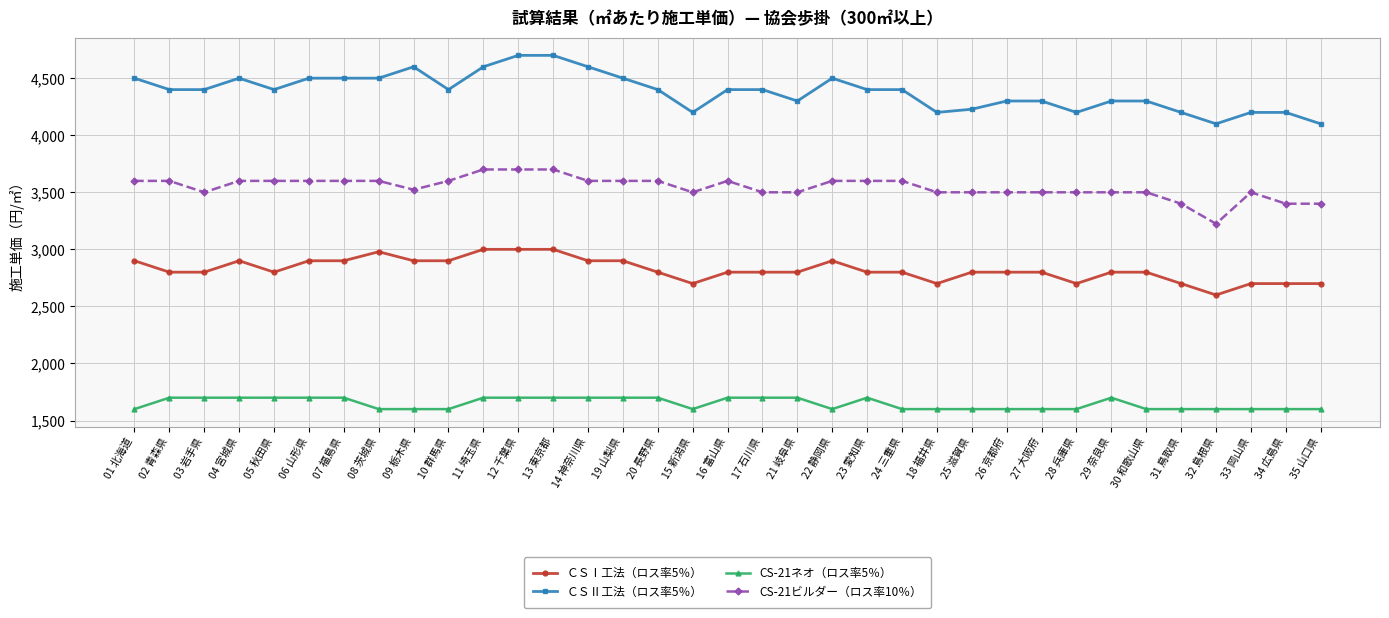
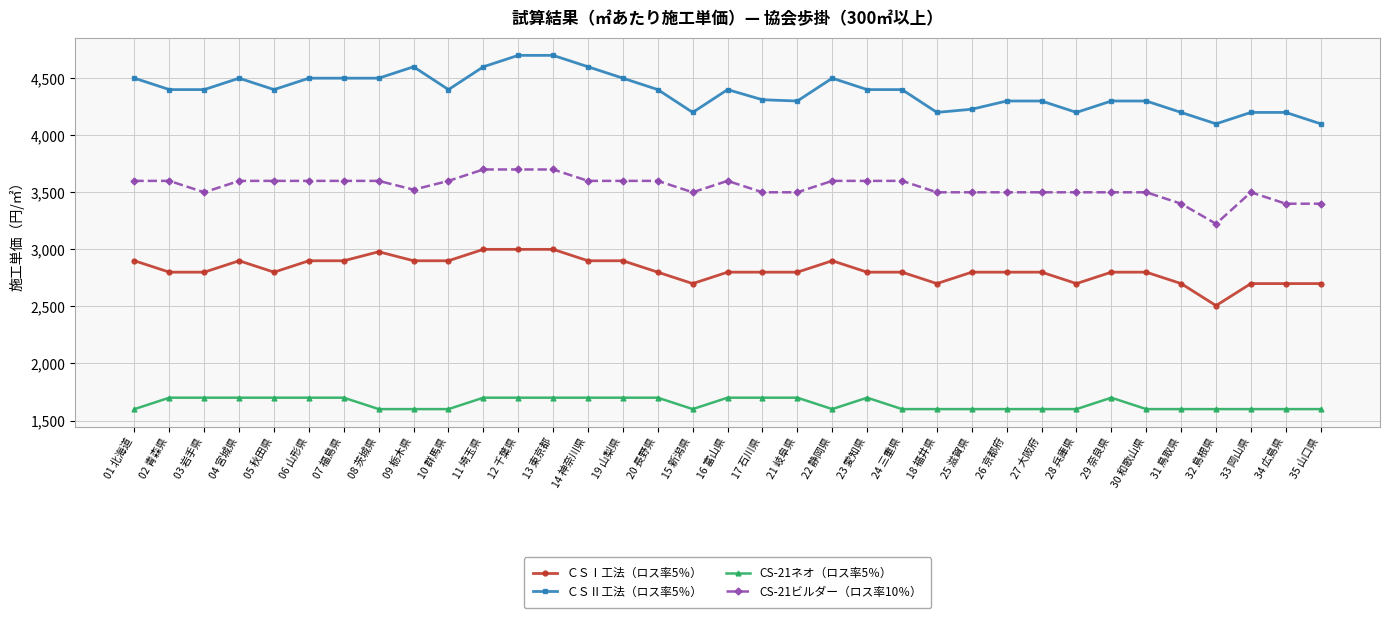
  {
    "ＣＳⅠ工法（ロス率5％）": {
      "01 北海道": "2,900",
      "02 青森県": "2,800",
      "03 岩手県": "2,800",
      "04 宮城県": "2,900",
      "05 秋田県": "2,800",
      "06 山形県": "2,900",
      "07 福島県": "2,900",
      "08 茨城県": "2,980",
      "09 栃木県": "2,900",
      "10 群馬県": "2,900",
      "11 埼玉県": "3,000",
      "12 千葉県": "3,000",
      "13 東京都": "3,000",
      "14 神奈川県": "2,900",
      "19 山梨県": "2,900",
      "20 長野県": "2,800",
      "15 新潟県": "2,700",
      "16 富山県": "2,800",
      "17 石川県": "2,800",
      "21 岐阜県": "2,800",
      "22 静岡県": "2,900",
      "23 愛知県": "2,800",
      "24 三重県": "2,800",
      "18 福井県": "2,700",
      "25 滋賀県": "2,800",
      "26 京都府": "2,800",
      "27 大阪府": "2,800",
      "28 兵庫県": "2,700",
      "29 奈良県": "2,800",
      "30 和歌山県": "2,800",
      "31 鳥取県": "2,700",
-     "32 島根県": "2,600",
+     "32 島根県": "2,510",
      "33 岡山県": "2,700",
      "34 広島県": "2,700",
      "35 山口県": "2,700"
    },
    "ＣＳⅡ工法（ロス率5％）": {
      "01 北海道": "4,500",
      "02 青森県": "4,400",
      "03 岩手県": "4,400",
      "04 宮城県": "4,500",
      "05 秋田県": "4,400",
      "06 山形県": "4,500",
      "07 福島県": "4,500",
      "08 茨城県": "4,500",
      "09 栃木県": "4,600",
      "10 群馬県": "4,400",
      "11 埼玉県": "4,600",
      "12 千葉県": "4,700",
      "13 東京都": "4,700",
      "14 神奈川県": "4,600",
      "19 山梨県": "4,500",
      "20 長野県": "4,400",
      "15 新潟県": "4,200",
      "16 富山県": "4,400",
-     "17 石川県": "4,400",
+     "17 石川県": "4,310",
      "21 岐阜県": "4,300",
      "22 静岡県": "4,500",
      "23 愛知県": "4,400",
      "24 三重県": "4,400",
      "18 福井県": "4,200",
      "25 滋賀県": "4,230",
      "26 京都府": "4,300",
      "27 大阪府": "4,300",
      "28 兵庫県": "4,200",
      "29 奈良県": "4,300",
      "30 和歌山県": "4,300",
      "31 鳥取県": "4,200",
      "32 島根県": "4,100",
      "33 岡山県": "4,200",
      "34 広島県": "4,200",
      "35 山口県": "4,100"
    },
    "CS-21ネオ（ロス率5％）": {
      "01 北海道": "1,600",
      "02 青森県": "1,700",
      "03 岩手県": "1,700",
      "04 宮城県": "1,700",
      "05 秋田県": "1,700",
      "06 山形県": "1,700",
      "07 福島県": "1,700",
      "08 茨城県": "1,600",
      "09 栃木県": "1,600",
      "10 群馬県": "1,600",
      "11 埼玉県": "1,700",
      "12 千葉県": "1,700",
      "13 東京都": "1,700",
      "14 神奈川県": "1,700",
      "19 山梨県": "1,700",
      "20 長野県": "1,700",
      "15 新潟県": "1,600",
      "16 富山県": "1,700",
      "17 石川県": "1,700",
      "21 岐阜県": "1,700",
      "22 静岡県": "1,600",
      "23 愛知県": "1,700",
      "24 三重県": "1,600",
      "18 福井県": "1,600",
      "25 滋賀県": "1,600",
      "26 京都府": "1,600",
      "27 大阪府": "1,600",
      "28 兵庫県": "1,600",
      "29 奈良県": "1,700",
      "30 和歌山県": "1,600",
      "31 鳥取県": "1,600",
      "32 島根県": "1,600",
      "33 岡山県": "1,600",
      "34 広島県": "1,600",
      "35 山口県": "1,600"
    },
    "CS-21ビルダー（ロス率10％）": {
      "01 北海道": "3,600",
      "02 青森県": "3,600",
      "03 岩手県": "3,500",
      "04 宮城県": "3,600",
      "05 秋田県": "3,600",
      "06 山形県": "3,600",
      "07 福島県": "3,600",
      "08 茨城県": "3,600",
      "09 栃木県": "3,520",
      "10 群馬県": "3,600",
      "11 埼玉県": "3,700",
      "12 千葉県": "3,700",
      "13 東京都": "3,700",
      "14 神奈川県": "3,600",
      "19 山梨県": "3,600",
      "20 長野県": "3,600",
      "15 新潟県": "3,500",
      "16 富山県": "3,600",
      "17 石川県": "3,500",
      "21 岐阜県": "3,500",
      "22 静岡県": "3,600",
      "23 愛知県": "3,600",
      "24 三重県": "3,600",
      "18 福井県": "3,500",
      "25 滋賀県": "3,500",
      "26 京都府": "3,500",
      "27 大阪府": "3,500",
      "28 兵庫県": "3,500",
      "29 奈良県": "3,500",
      "30 和歌山県": "3,500",
      "31 鳥取県": "3,400",
      "32 島根県": "3,220",
      "33 岡山県": "3,500",
      "34 広島県": "3,400",
      "35 山口県": "3,400"
    }
  }
